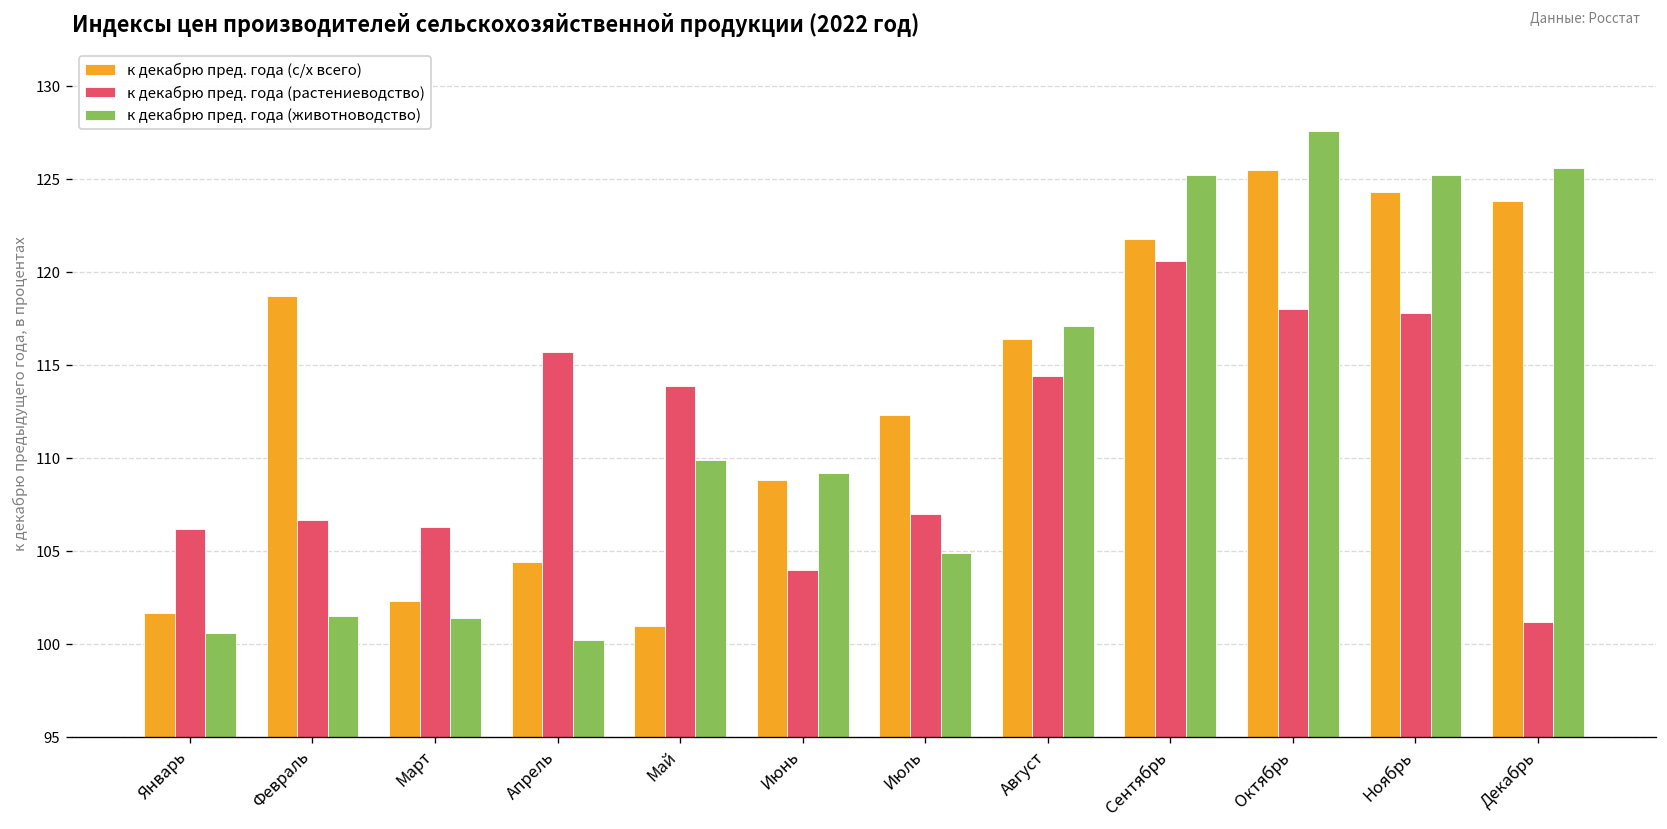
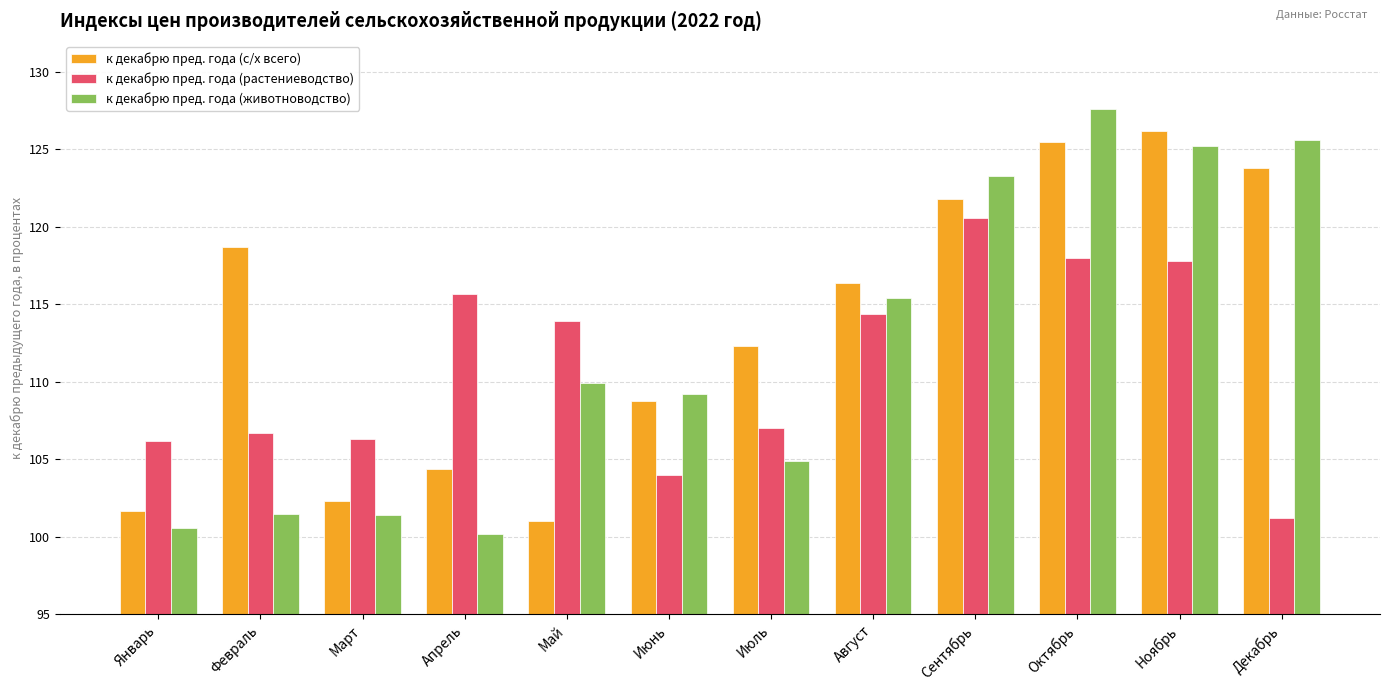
  {
    "к декабрю пред. года (с/х всего)": {
      "Январь": 101.7,
      "Февраль": 118.7,
      "Март": 102.3,
      "Апрель": 104.4,
      "Май": 101.0,
      "Июнь": 108.8,
      "Июль": 112.3,
      "Август": 116.4,
      "Сентябрь": 121.8,
      "Октябрь": 125.5,
-     "Ноябрь": 124.3,
+     "Ноябрь": 126.2,
      "Декабрь": 123.8
    },
    "к декабрю пред. года (растениеводство)": {
      "Январь": 106.2,
      "Февраль": 106.7,
      "Март": 106.3,
      "Апрель": 115.7,
      "Май": 113.9,
      "Июнь": 104.0,
      "Июль": 107.0,
      "Август": 114.4,
      "Сентябрь": 120.6,
      "Октябрь": 118.0,
      "Ноябрь": 117.8,
      "Декабрь": 101.2
    },
    "к декабрю пред. года (животноводство)": {
      "Январь": 100.6,
      "Февраль": 101.5,
      "Март": 101.4,
      "Апрель": 100.2,
      "Май": 109.9,
      "Июнь": 109.2,
      "Июль": 104.9,
-     "Август": 117.1,
-     "Сентябрь": 125.2,
+     "Август": 115.4,
+     "Сентябрь": 123.3,
      "Октябрь": 127.6,
      "Ноябрь": 125.2,
      "Декабрь": 125.6
    }
  }
